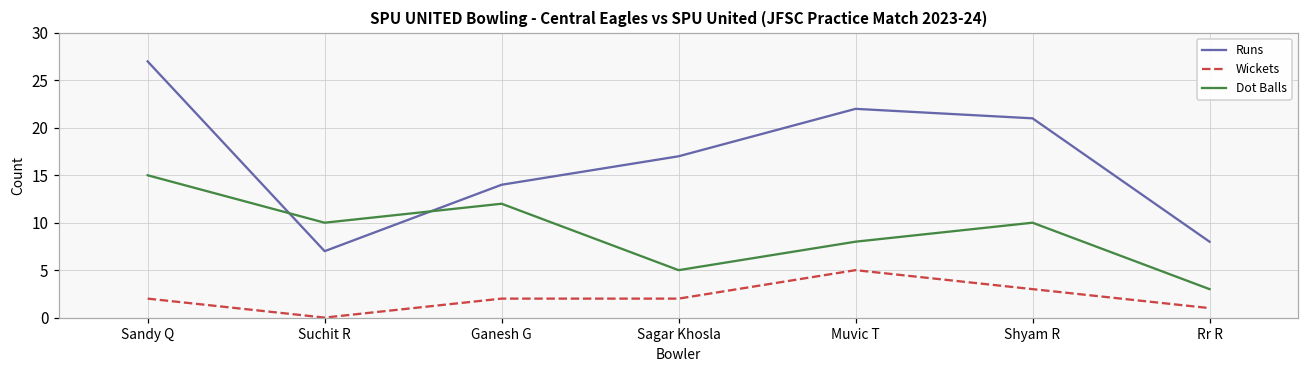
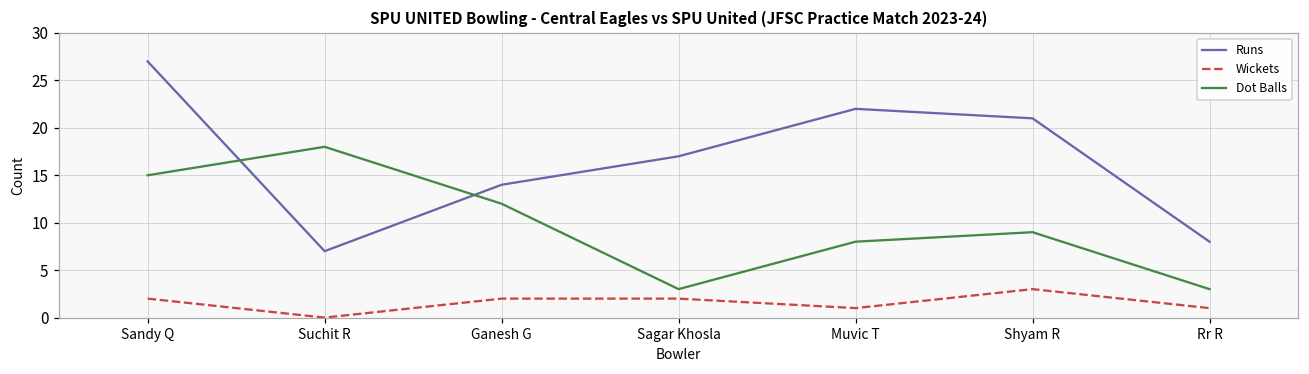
  {
    "Runs": {
      "Sandy Q": 27,
      "Suchit R": 7,
      "Ganesh G": 14,
      "Sagar Khosla": 17,
      "Muvic T": 22,
      "Shyam R": 21,
      "Rr R": 8
    },
    "Wickets": {
      "Sandy Q": 2,
      "Suchit R": 0,
      "Ganesh G": 2,
      "Sagar Khosla": 2,
-     "Muvic T": 5,
+     "Muvic T": 1,
      "Shyam R": 3,
      "Rr R": 1
    },
    "Dot Balls": {
      "Sandy Q": 15,
-     "Suchit R": 10,
+     "Suchit R": 18,
      "Ganesh G": 12,
-     "Sagar Khosla": 5,
+     "Sagar Khosla": 3,
      "Muvic T": 8,
-     "Shyam R": 10,
+     "Shyam R": 9,
      "Rr R": 3
    }
  }
